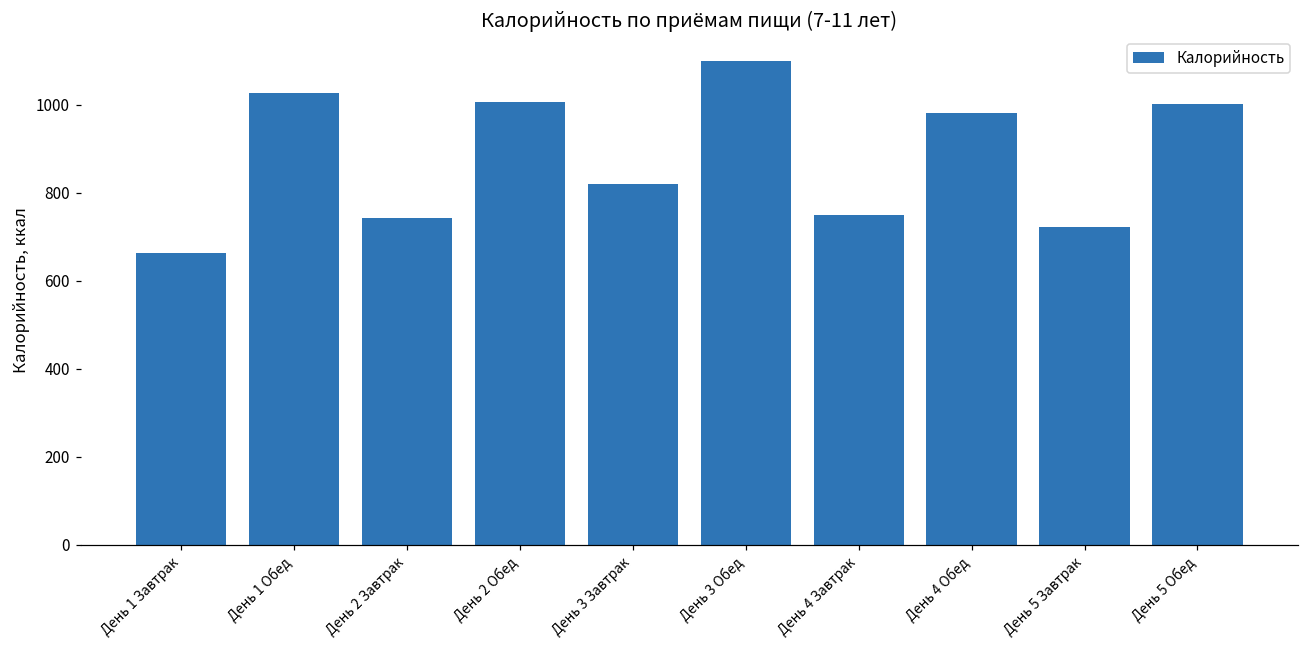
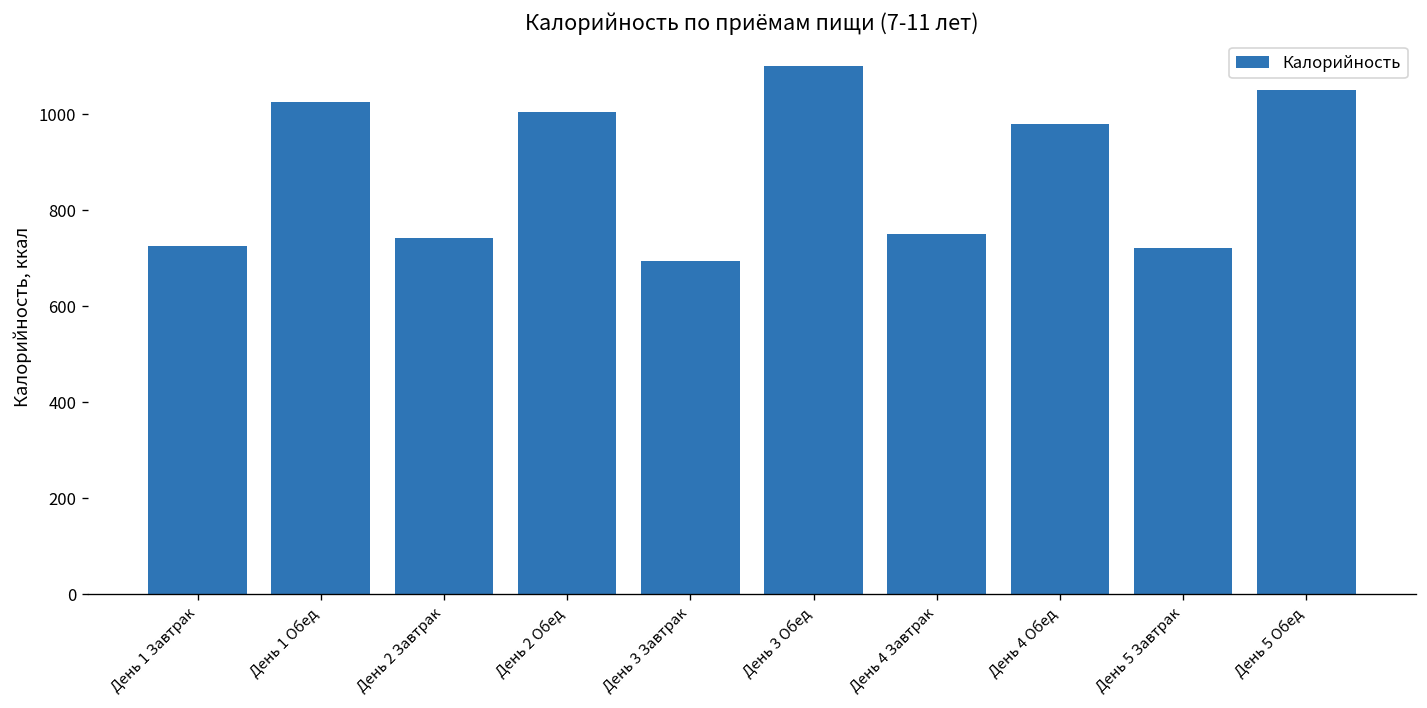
  {
-   "День 1 Завтрак": 660,
+   "День 1 Завтрак": 730,
    "День 1 Обед": 1030,
    "День 2 Завтрак": 740,
    "День 2 Обед": 1010,
-   "День 3 Завтрак": 820,
+   "День 3 Завтрак": 690,
    "День 3 Обед": 1100,
    "День 4 Завтрак": 750,
    "День 4 Обед": 980,
    "День 5 Завтрак": 720,
-   "День 5 Обед": 1000
+   "День 5 Обед": 1050
  }
